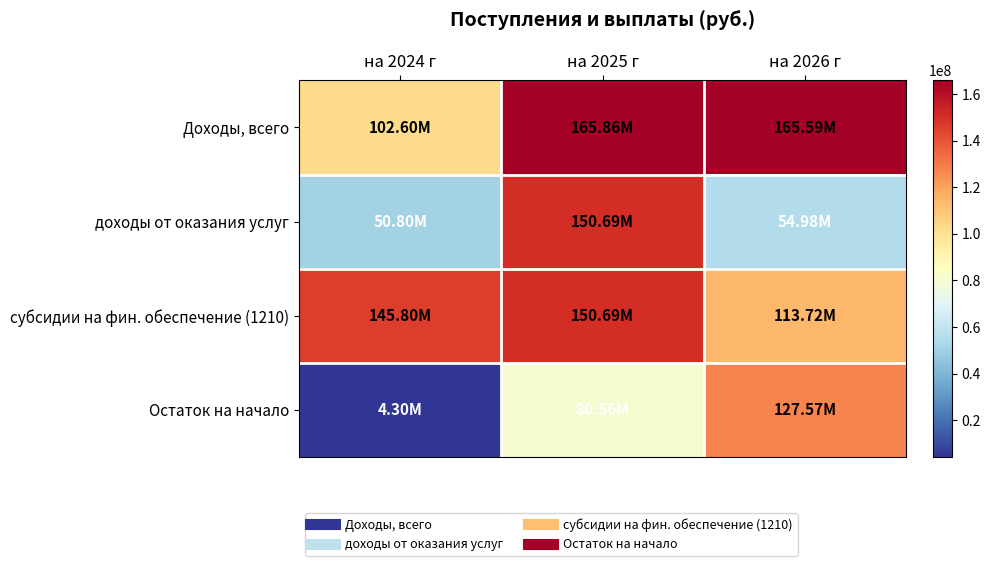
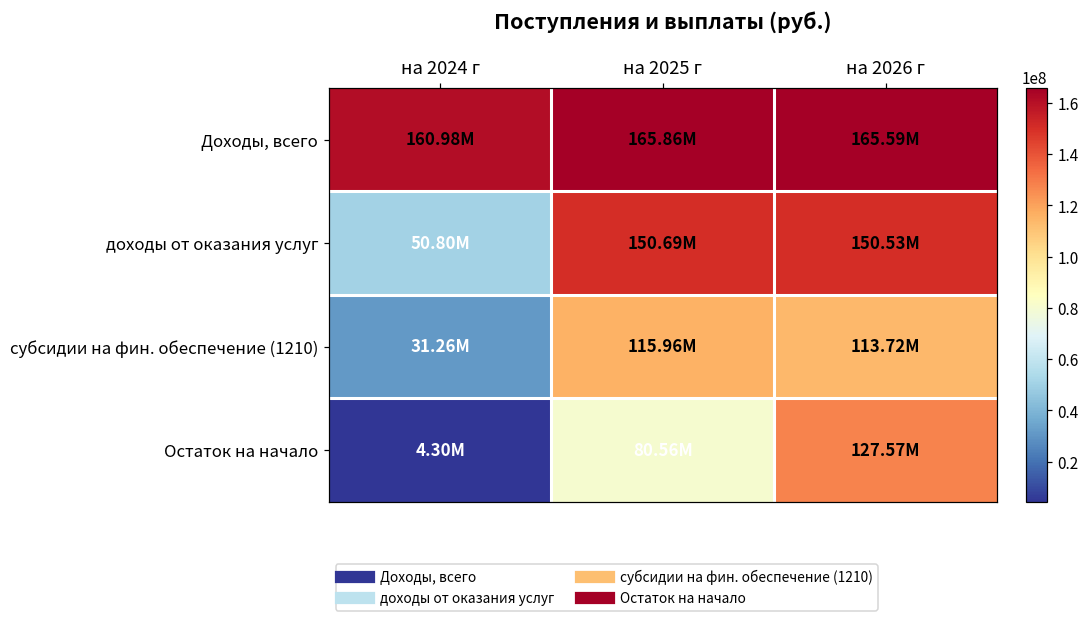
  {
    "Доходы, всего": {
-     "на 2024 г": "102.60M",
+     "на 2024 г": "160.98M",
      "на 2025 г": "165.86M",
      "на 2026 г": "165.59M"
    },
    "доходы от оказания услуг": {
      "на 2024 г": "50.80M",
      "на 2025 г": "150.69M",
-     "на 2026 г": "54.98M"
+     "на 2026 г": "150.53M"
    },
    "субсидии на фин. обеспечение (1210)": {
-     "на 2024 г": "145.80M",
-     "на 2025 г": "150.69M",
+     "на 2024 г": "31.26M",
+     "на 2025 г": "115.96M",
      "на 2026 г": "113.72M"
    },
    "Остаток на начало": {
      "на 2024 г": "4.30M",
      "на 2025 г": "80.56M",
      "на 2026 г": "127.57M"
    }
  }
